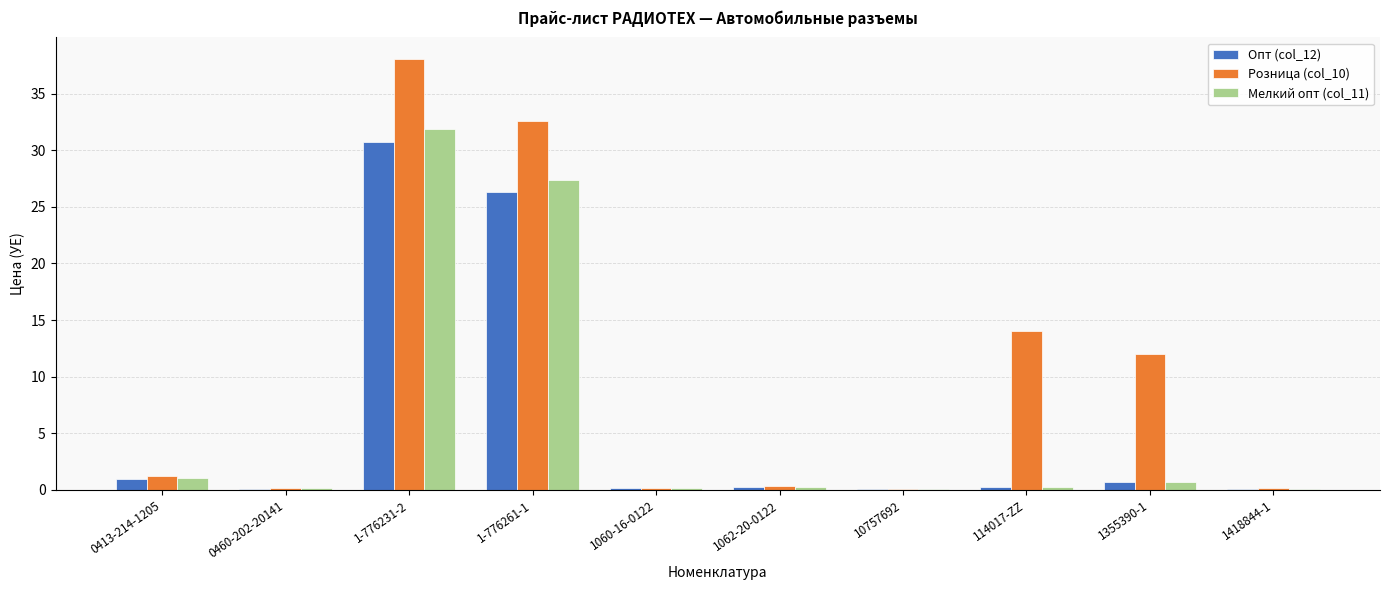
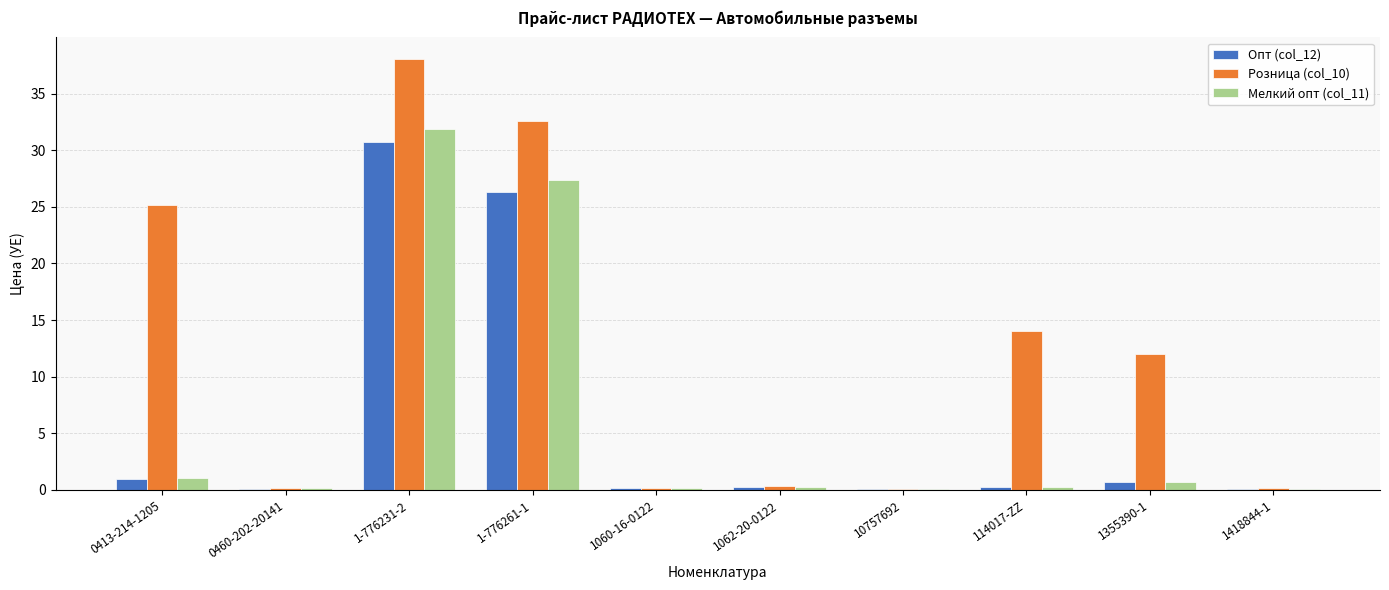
  {
    "Опт (col_12)": {
      "0413-214-1205": 1.0,
      "1-776231-2": 30.7,
      "1-776261-1": 26.3,
      "1062-20-0122": 0.3,
      "114017-ZZ": 0.3,
      "1355390-1": 0.7
    },
    "Розница (col_10)": {
-     "0413-214-1205": 1.2,
+     "0413-214-1205": 25.2,
      "1-776231-2": 38.1,
      "1-776261-1": 32.6,
      "1062-20-0122": 0.3,
      "114017-ZZ": 14.0,
      "1355390-1": 12.0
    },
    "Мелкий опт (col_11)": {
      "0413-214-1205": 1.0,
      "1-776231-2": 31.9,
      "1-776261-1": 27.4,
      "1062-20-0122": 0.3,
      "114017-ZZ": 0.3,
      "1355390-1": 0.7
    }
  }
